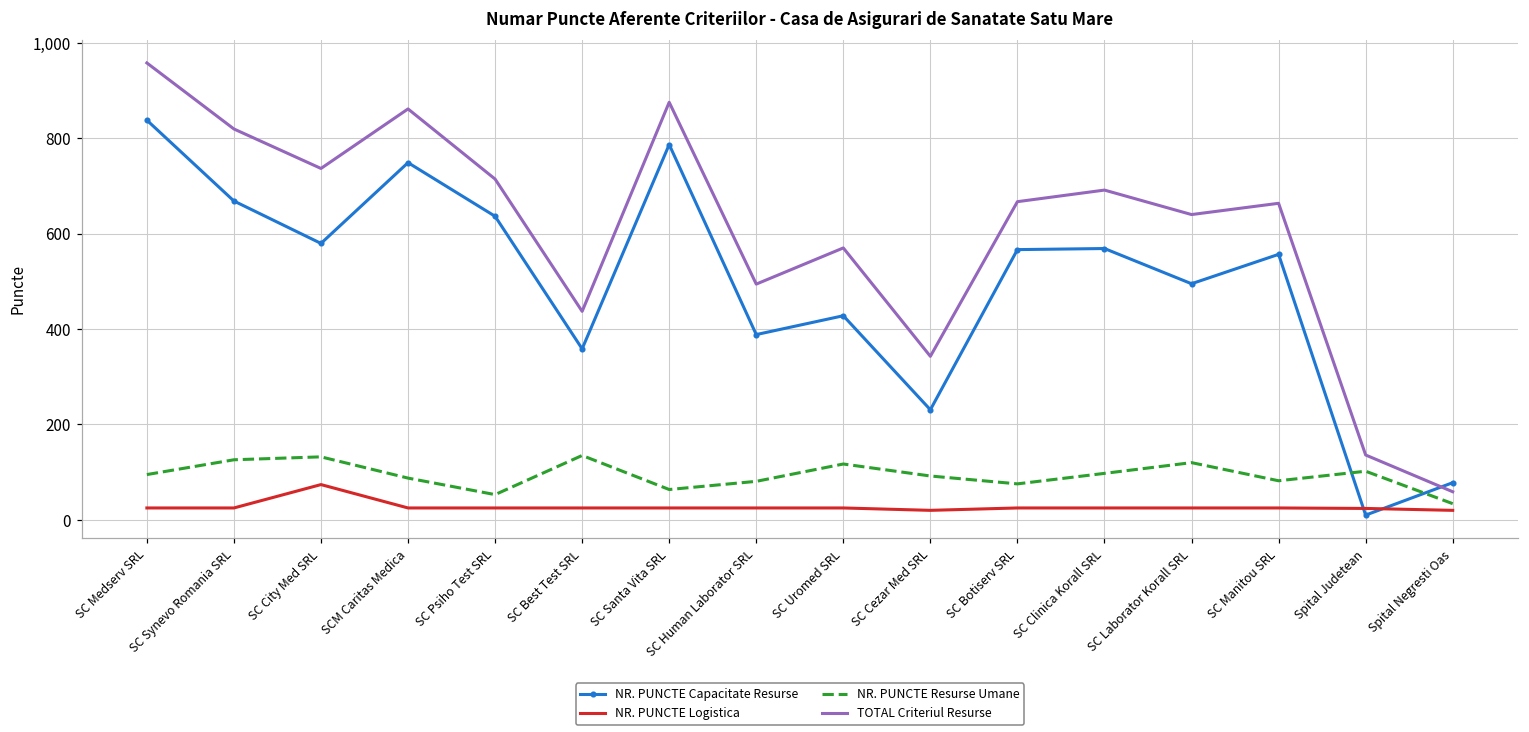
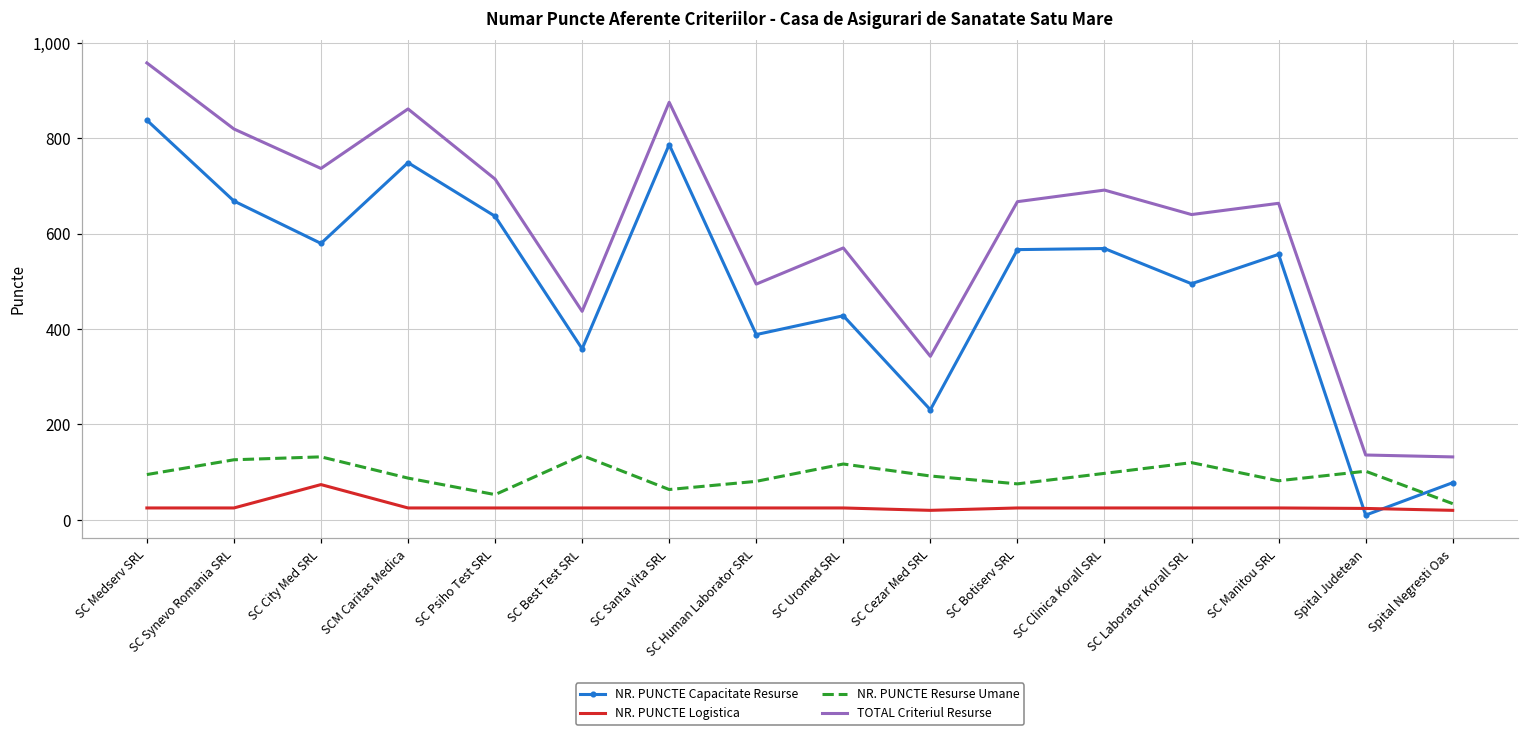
  {
    "NR. PUNCTE Capacitate Resurse": {
      "SC Medserv SRL": 840,
      "SC Synevo Romania SRL": 670,
      "SC City Med SRL": 580,
      "SCM Caritas Medica": 750,
      "SC Psiho Test SRL": 640,
      "SC Best Test SRL": 360,
      "SC Santa Vita SRL": 790,
      "SC Human Laborator SRL": 390,
      "SC Uromed SRL": 430,
      "SC Cezar Med SRL": 230,
      "SC Botiserv SRL": 570,
      "SC Clinica Korall SRL": 570,
      "SC Laborator Korall SRL": 500,
      "SC Manitou SRL": 560,
      "Spital Judetean": 10,
      "Spital Negresti Oas": 80
    },
    "NR. PUNCTE Logistica": {
      "SC Medserv SRL": 30,
      "SC Synevo Romania SRL": 30,
      "SC City Med SRL": 70,
      "SCM Caritas Medica": 30,
      "SC Psiho Test SRL": 30,
      "SC Best Test SRL": 30,
      "SC Santa Vita SRL": 30,
      "SC Human Laborator SRL": 30,
      "SC Uromed SRL": 30,
      "SC Cezar Med SRL": 20,
      "SC Botiserv SRL": 30,
      "SC Clinica Korall SRL": 30,
      "SC Laborator Korall SRL": 30,
      "SC Manitou SRL": 30,
      "Spital Judetean": 20,
      "Spital Negresti Oas": 20
    },
    "NR. PUNCTE Resurse Umane": {
      "SC Medserv SRL": 100,
      "SC Synevo Romania SRL": 130,
      "SC City Med SRL": 130,
      "SCM Caritas Medica": 90,
      "SC Psiho Test SRL": 50,
      "SC Best Test SRL": 140,
      "SC Santa Vita SRL": 60,
      "SC Human Laborator SRL": 80,
      "SC Uromed SRL": 120,
      "SC Cezar Med SRL": 90,
      "SC Botiserv SRL": 80,
      "SC Clinica Korall SRL": 100,
      "SC Laborator Korall SRL": 120,
      "SC Manitou SRL": 80,
      "Spital Judetean": 100,
      "Spital Negresti Oas": 30
    },
    "TOTAL Criteriul Resurse": {
      "SC Medserv SRL": 960,
      "SC Synevo Romania SRL": 820,
      "SC City Med SRL": 740,
      "SCM Caritas Medica": 860,
      "SC Psiho Test SRL": 710,
      "SC Best Test SRL": 440,
      "SC Santa Vita SRL": 880,
      "SC Human Laborator SRL": 490,
      "SC Uromed SRL": 570,
      "SC Cezar Med SRL": 340,
      "SC Botiserv SRL": 670,
      "SC Clinica Korall SRL": 690,
      "SC Laborator Korall SRL": 640,
      "SC Manitou SRL": 660,
      "Spital Judetean": 140,
-     "Spital Negresti Oas": 60
+     "Spital Negresti Oas": 130
    }
  }
